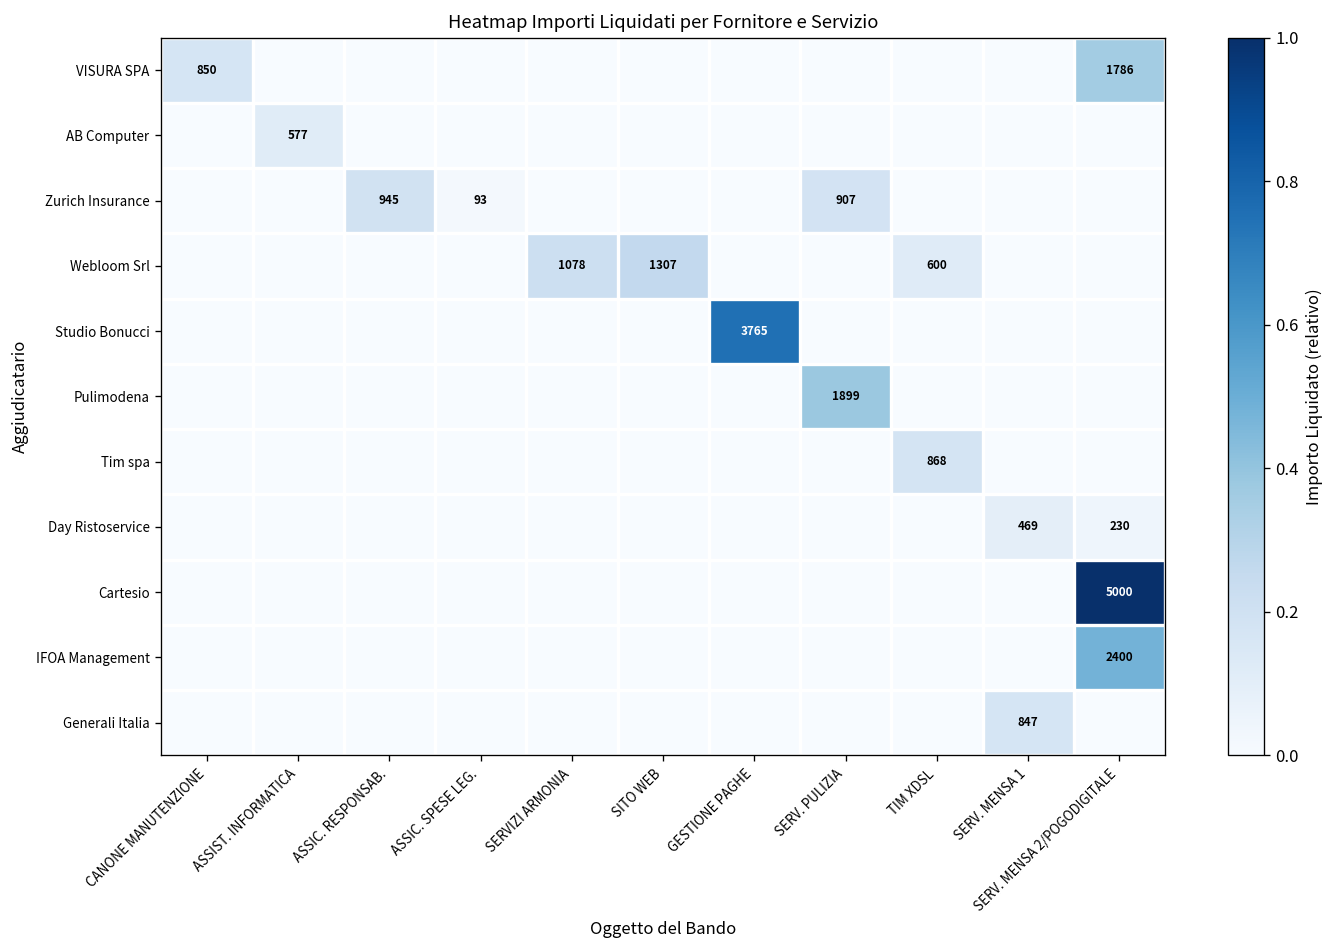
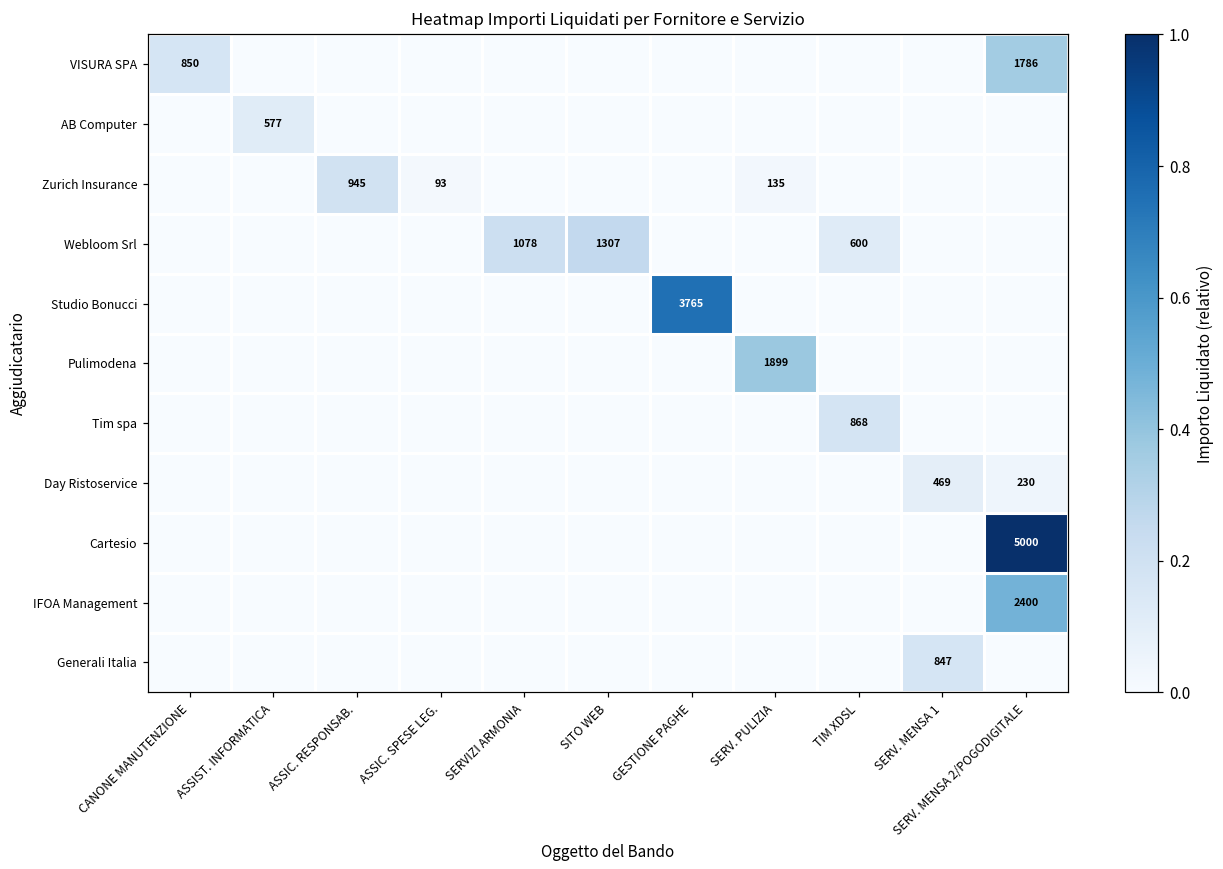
  {
    "VISURA SPA": {
      "CANONE MANUTENZIONE": 850,
      "SERV. MENSA 2/POGODIGITALE": 1786
    },
    "AB Computer": {
      "ASSIST. INFORMATICA": 577
    },
    "Zurich Insurance": {
      "ASSIC. RESPONSAB.": 945,
      "ASSIC. SPESE LEG.": 93,
-     "SERV. PULIZIA": 907
+     "SERV. PULIZIA": 135
    },
    "Webloom Srl": {
      "SERVIZI ARMONIA": 1078,
      "SITO WEB": 1307,
      "TIM XDSL": 600
    },
    "Studio Bonucci": {
      "GESTIONE PAGHE": 3765
    },
    "Pulimodena": {
      "SERV. PULIZIA": 1899
    },
    "Tim spa": {
      "TIM XDSL": 868
    },
    "Day Ristoservice": {
      "SERV. MENSA 1": 469,
      "SERV. MENSA 2/POGODIGITALE": 230
    },
    "Cartesio": {
      "SERV. MENSA 2/POGODIGITALE": 5000
    },
    "IFOA Management": {
      "SERV. MENSA 2/POGODIGITALE": 2400
    },
    "Generali Italia": {
      "SERV. MENSA 1": 847
    }
  }
